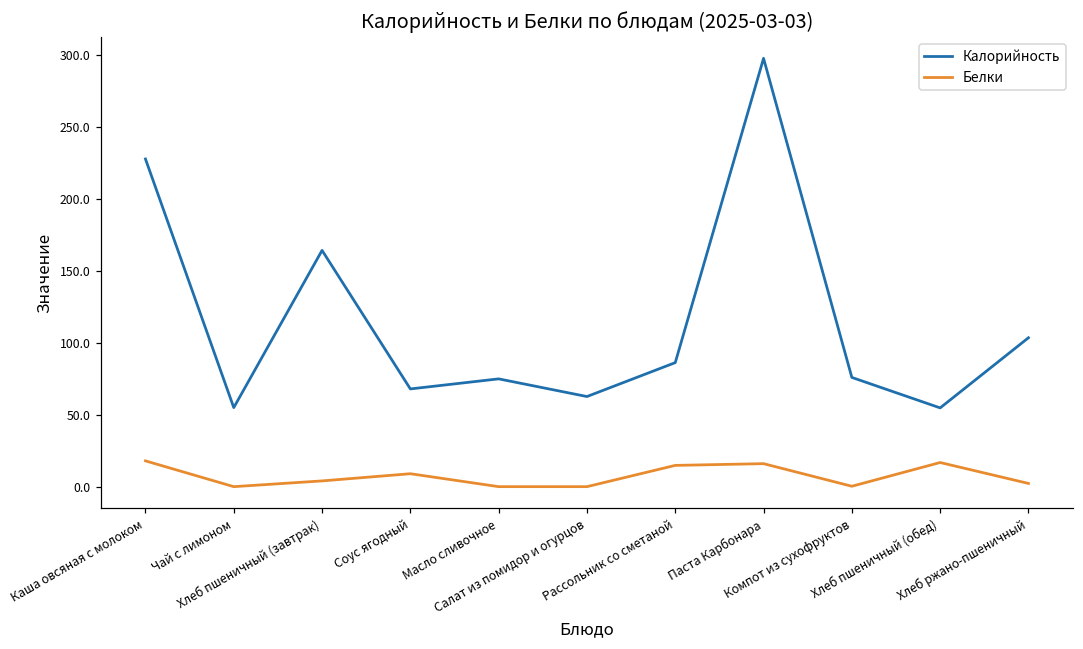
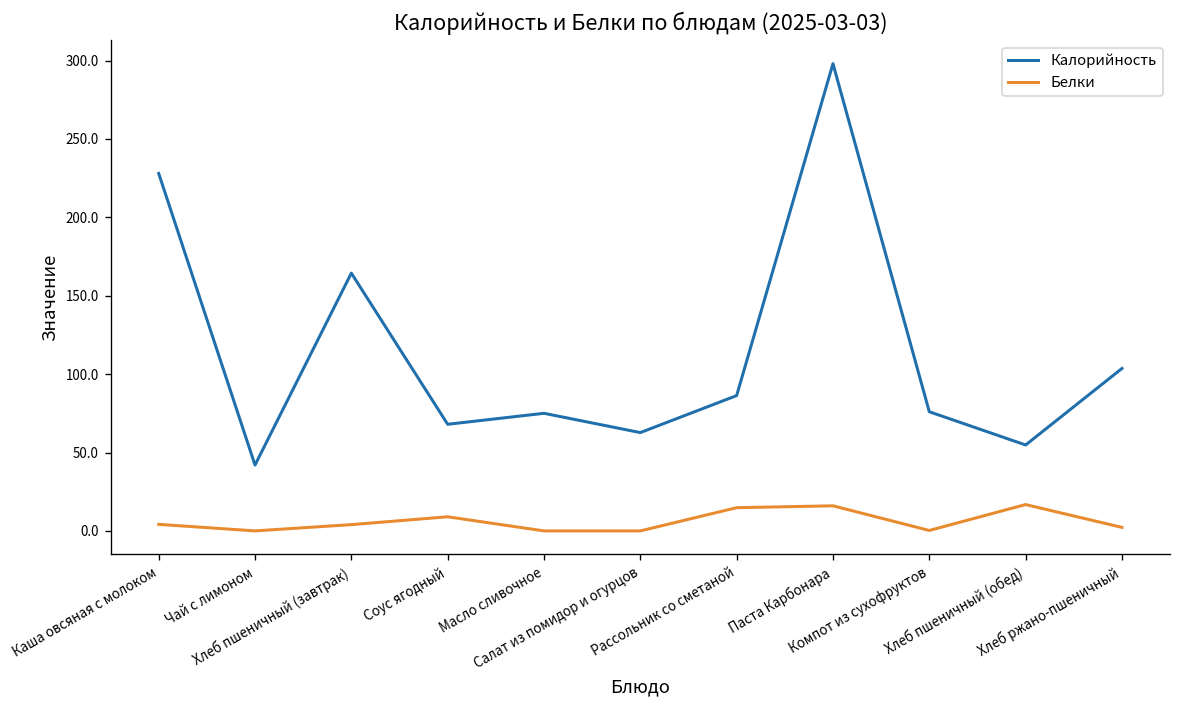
  {
    "Калорийность": {
      "Каша овсяная с молоком": 228,
-     "Чай с лимоном": 55,
+     "Чай с лимоном": 42,
      "Хлеб пшеничный (завтрак)": 164,
      "Соус ягодный": 68,
      "Масло сливочное": 75,
      "Салат из помидор и огурцов": 63,
      "Рассольник со сметаной": 86,
      "Паста Карбонара": 298,
      "Компот из сухофруктов": 76,
      "Хлеб пшеничный (обед)": 55,
      "Хлеб ржано-пшеничный": 104
    },
    "Белки": {
-     "Каша овсяная с молоком": 18,
+     "Каша овсяная с молоком": 4,
      "Чай с лимоном": 0,
      "Хлеб пшеничный (завтрак)": 4,
      "Соус ягодный": 9,
      "Масло сливочное": 0,
      "Салат из помидор и огурцов": 0,
      "Рассольник со сметаной": 15,
      "Паста Карбонара": 16,
      "Компот из сухофруктов": 0,
      "Хлеб пшеничный (обед)": 17,
      "Хлеб ржано-пшеничный": 2
    }
  }
